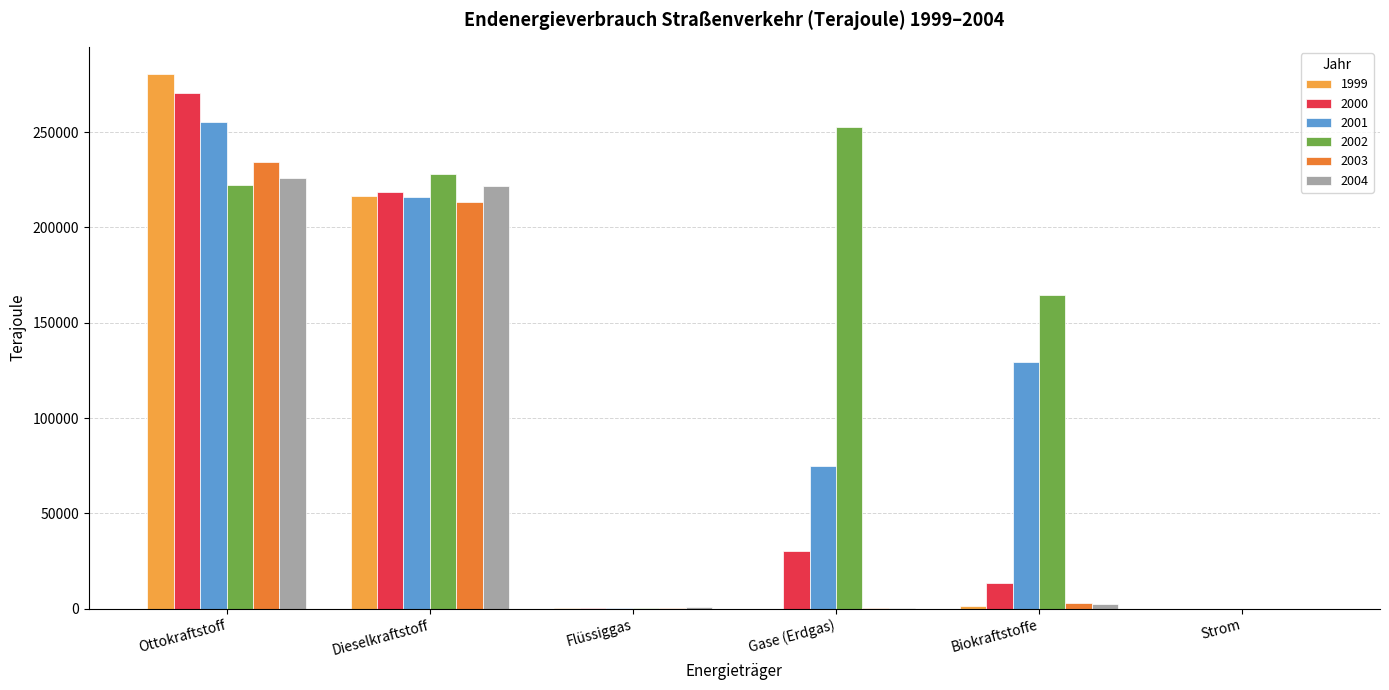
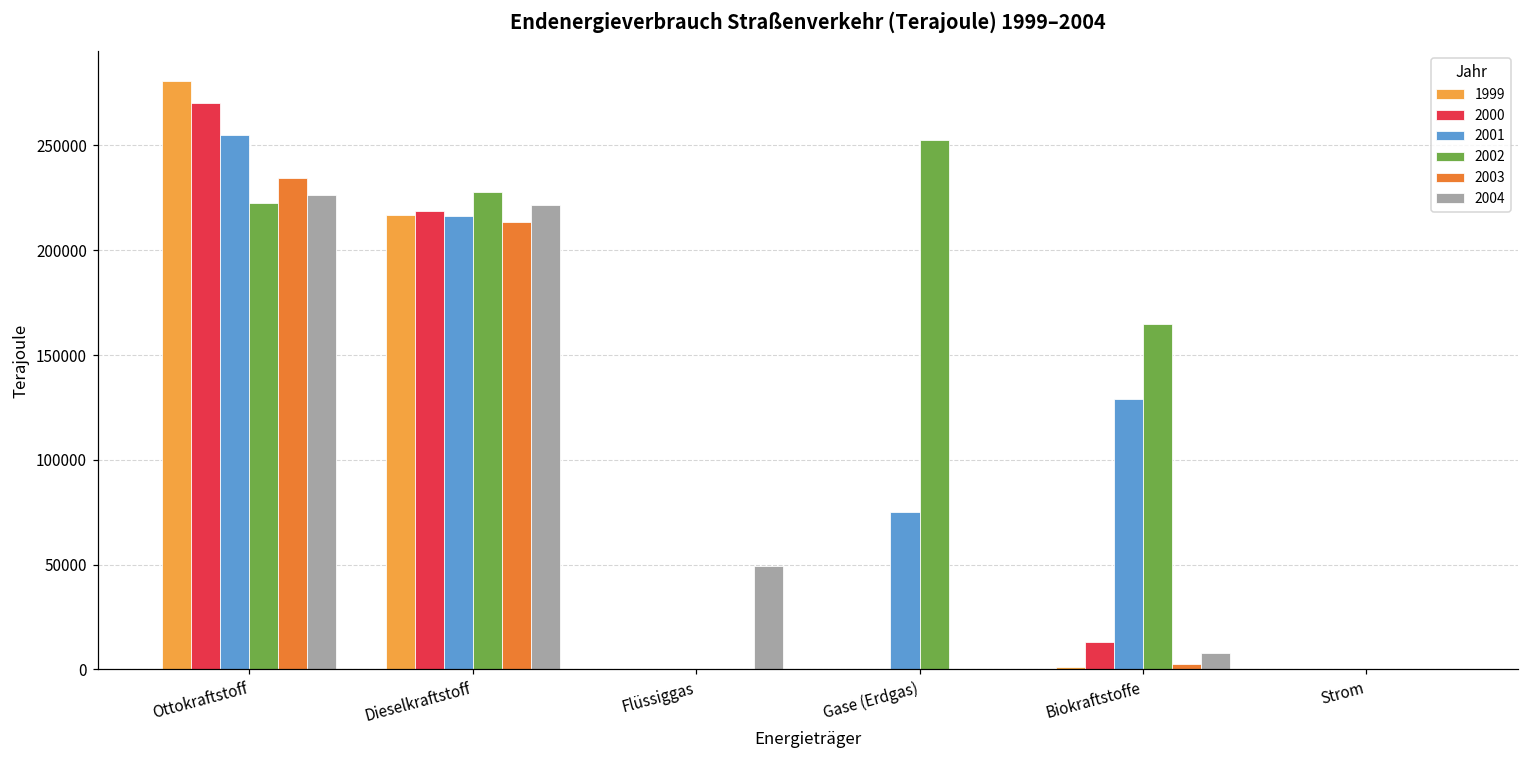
  {
    "2000": {
      "Ottokraftstoff": 270000,
      "Dieselkraftstoff": 219000,
-     "Gase (Erdgas)": 30000,
+     "Gase (Erdgas)": 0,
      "Biokraftstoffe": 13000,
      "Strom": 0
    },
    "2001": {
      "Ottokraftstoff": 255000,
      "Dieselkraftstoff": 216000,
      "Gase (Erdgas)": 75000,
      "Biokraftstoffe": 129000,
      "Strom": 0
    },
    "2002": {
      "Ottokraftstoff": 222000,
      "Dieselkraftstoff": 228000,
      "Gase (Erdgas)": 253000,
      "Biokraftstoffe": 165000,
      "Strom": 0
    },
    "2004": {
      "Ottokraftstoff": 226000,
      "Dieselkraftstoff": 222000,
-     "Flüssiggas": 1000,
-     "Biokraftstoffe": 2000,
+     "Flüssiggas": 50000,
+     "Biokraftstoffe": 8000,
      "Strom": 0
    }
  }
